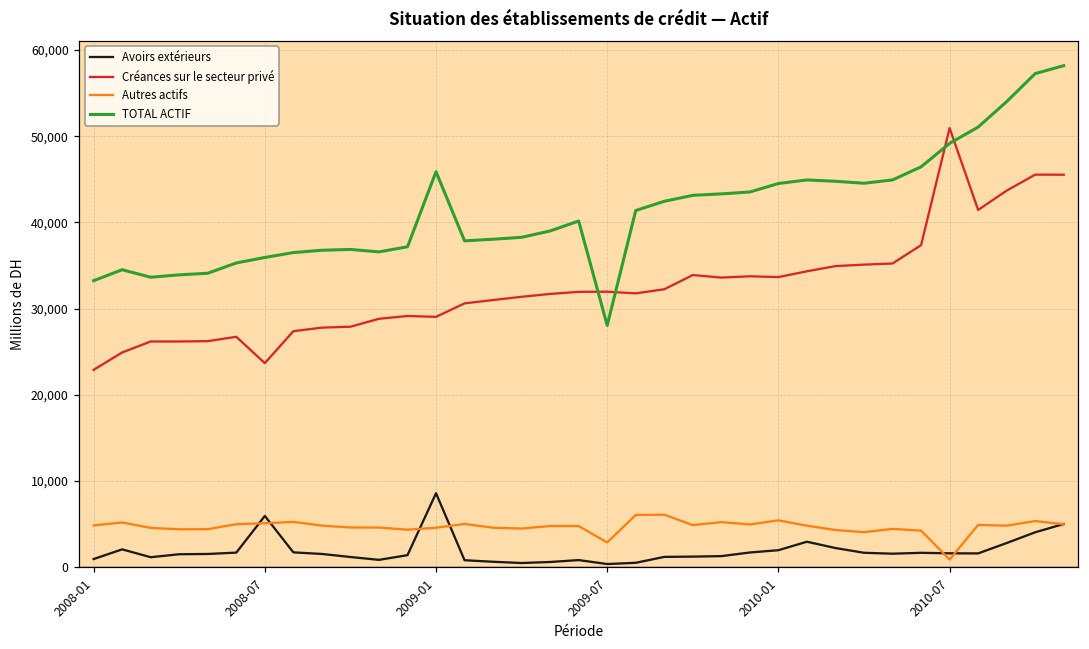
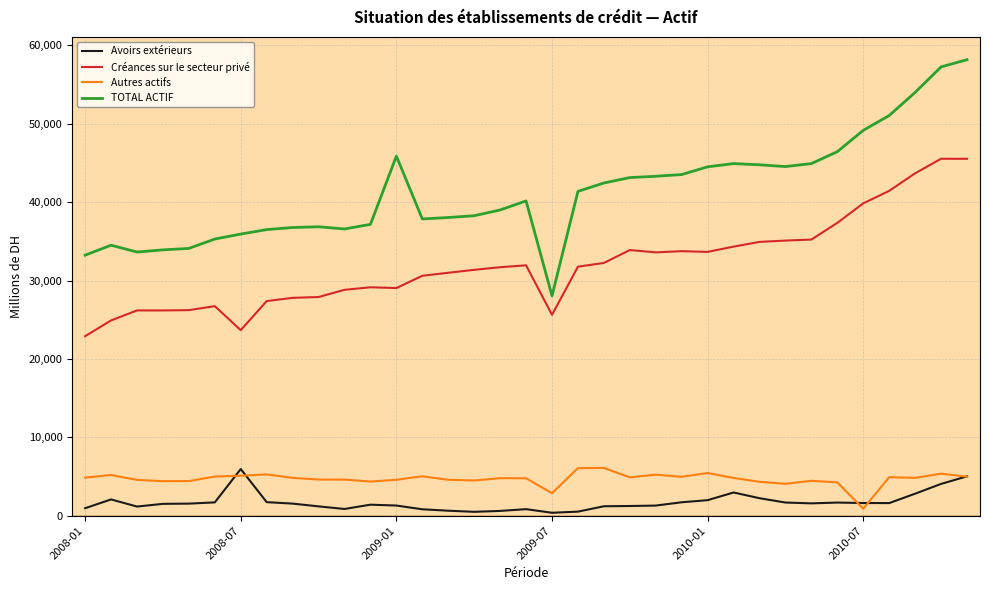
  {
    "Avoirs extérieurs": {
      "2008-01": "1,000",
      "2008-07": "6,000",
-     "2009-01": "9,000",
+     "2009-01": "1,000",
      "2009-07": "0",
      "2010-01": "2,000",
      "2010-07": "2,000"
    },
    "Créances sur le secteur privé": {
      "2008-01": "23,000",
      "2008-07": "24,000",
      "2009-01": "29,000",
-     "2009-07": "32,000",
+     "2009-07": "26,000",
      "2010-01": "34,000",
-     "2010-07": "51,000"
+     "2010-07": "40,000"
    },
    "Autres actifs": {
      "2008-01": "5,000",
      "2008-07": "5,000",
      "2009-01": "5,000",
      "2009-07": "3,000",
      "2010-01": "5,000",
      "2010-07": "1,000"
    },
    "TOTAL ACTIF": {
      "2008-01": "33,000",
      "2008-07": "36,000",
      "2009-01": "46,000",
      "2009-07": "28,000",
      "2010-01": "45,000",
      "2010-07": "49,000"
    }
  }
